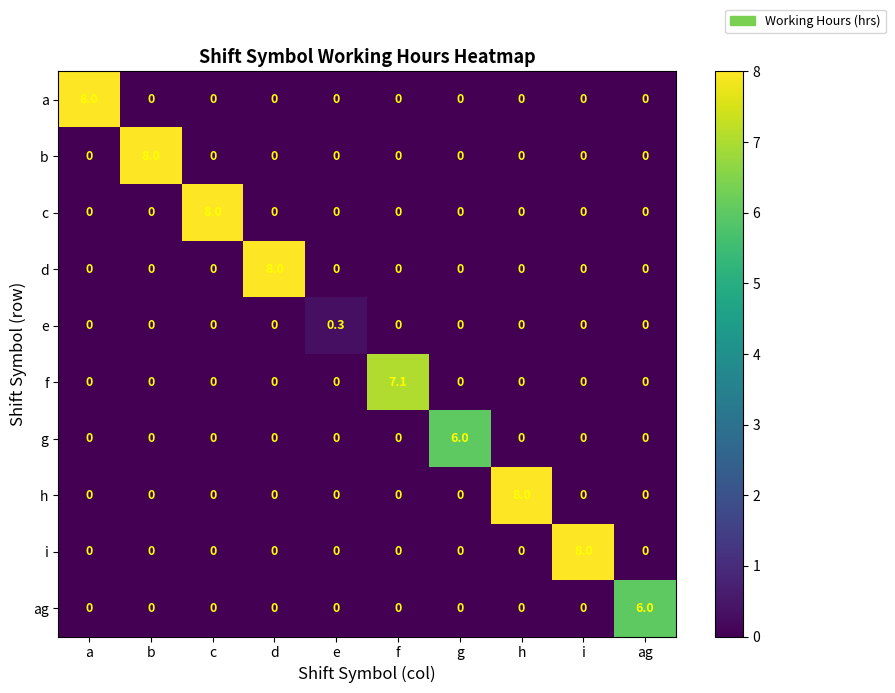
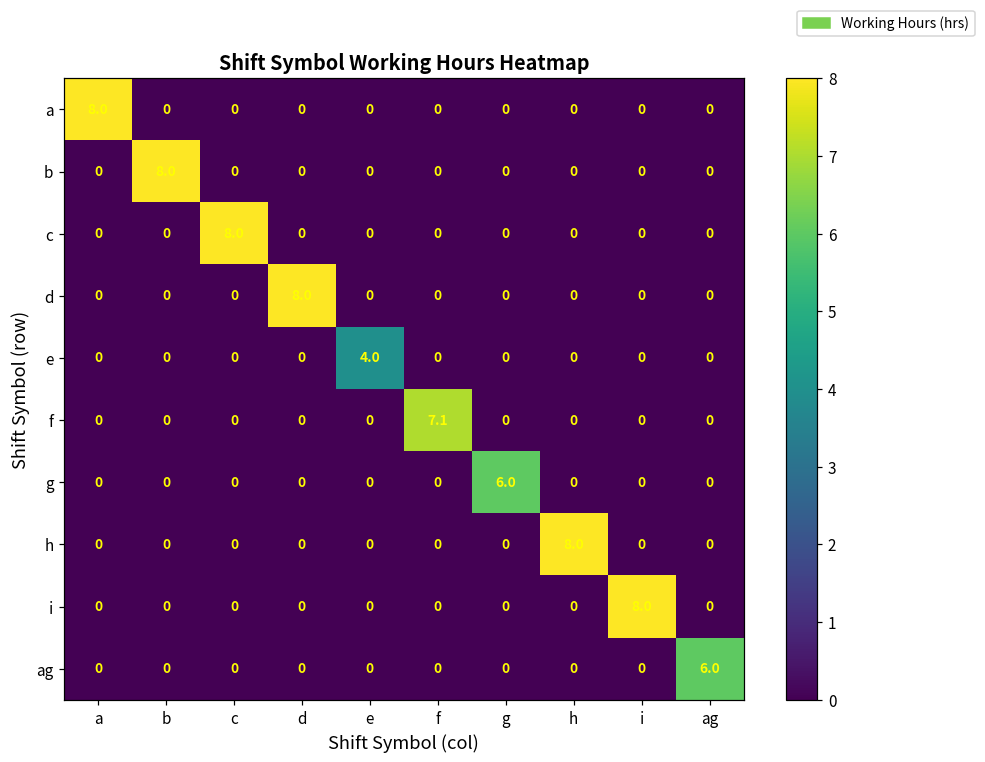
  {
    "a": {
      "b": 0,
      "c": 0,
      "d": 0,
      "e": 0,
      "f": 0,
      "g": 0,
      "h": 0,
      "i": 0,
      "ag": 0
    },
    "b": {
      "a": 0,
      "c": 0,
      "d": 0,
      "e": 0,
      "f": 0,
      "g": 0,
      "h": 0,
      "i": 0,
      "ag": 0
    },
    "c": {
      "a": 0,
      "b": 0,
      "d": 0,
      "e": 0,
      "f": 0,
      "g": 0,
      "h": 0,
      "i": 0,
      "ag": 0
    },
    "d": {
      "a": 0,
      "b": 0,
      "c": 0,
      "e": 0,
      "f": 0,
      "g": 0,
      "h": 0,
      "i": 0,
      "ag": 0
    },
    "e": {
      "a": 0,
      "b": 0,
      "c": 0,
      "d": 0,
-     "e": 0.3,
+     "e": 4.0,
      "f": 0,
      "g": 0,
      "h": 0,
      "i": 0,
      "ag": 0
    },
    "f": {
      "a": 0,
      "b": 0,
      "c": 0,
      "d": 0,
      "e": 0,
      "f": 7.1,
      "g": 0,
      "h": 0,
      "i": 0,
      "ag": 0
    },
    "g": {
      "a": 0,
      "b": 0,
      "c": 0,
      "d": 0,
      "e": 0,
      "f": 0,
      "g": 6.0,
      "h": 0,
      "i": 0,
      "ag": 0
    },
    "h": {
      "a": 0,
      "b": 0,
      "c": 0,
      "d": 0,
      "e": 0,
      "f": 0,
      "g": 0,
      "i": 0,
      "ag": 0
    },
    "i": {
      "a": 0,
      "b": 0,
      "c": 0,
      "d": 0,
      "e": 0,
      "f": 0,
      "g": 0,
      "h": 0,
      "ag": 0
    },
    "ag": {
      "a": 0,
      "b": 0,
      "c": 0,
      "d": 0,
      "e": 0,
      "f": 0,
      "g": 0,
      "h": 0,
      "i": 0,
      "ag": 6.0
    }
  }
